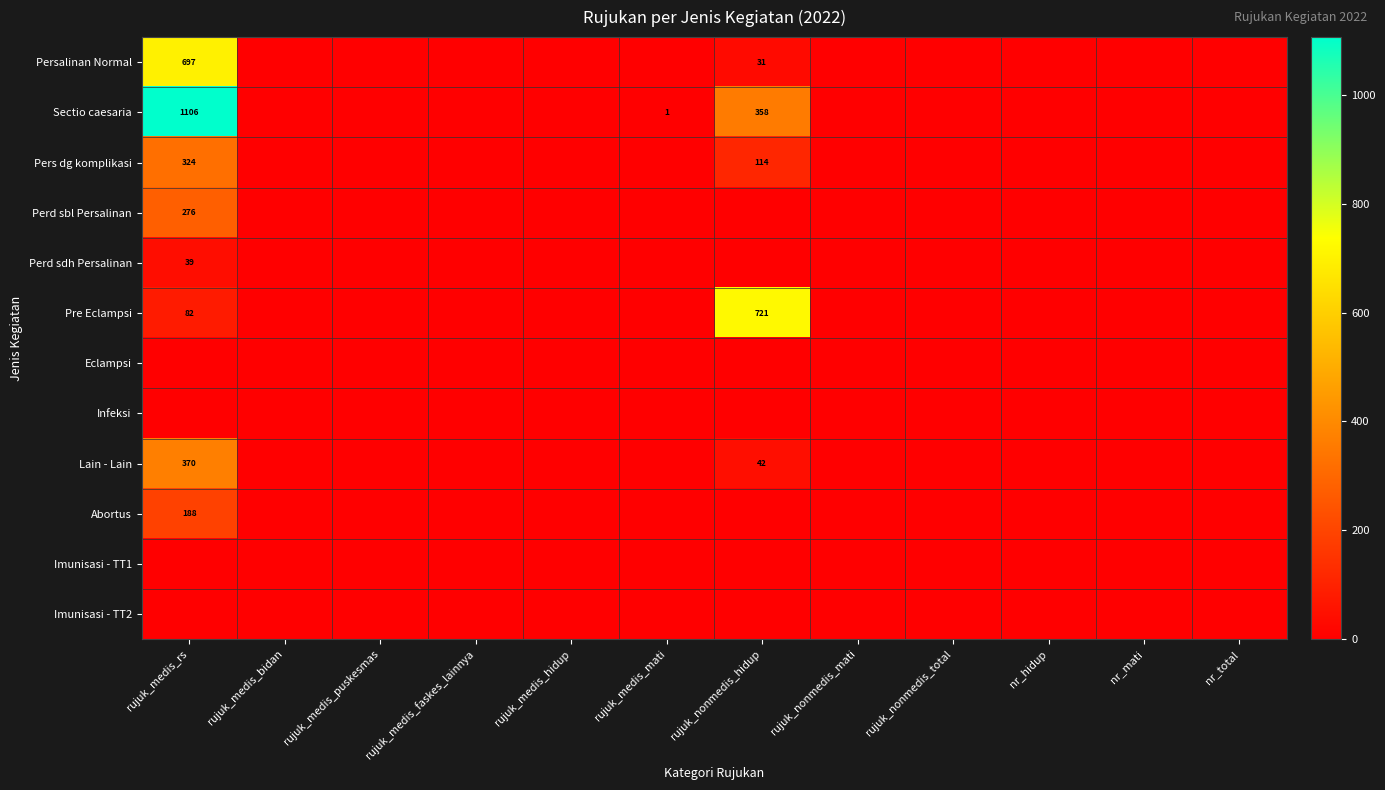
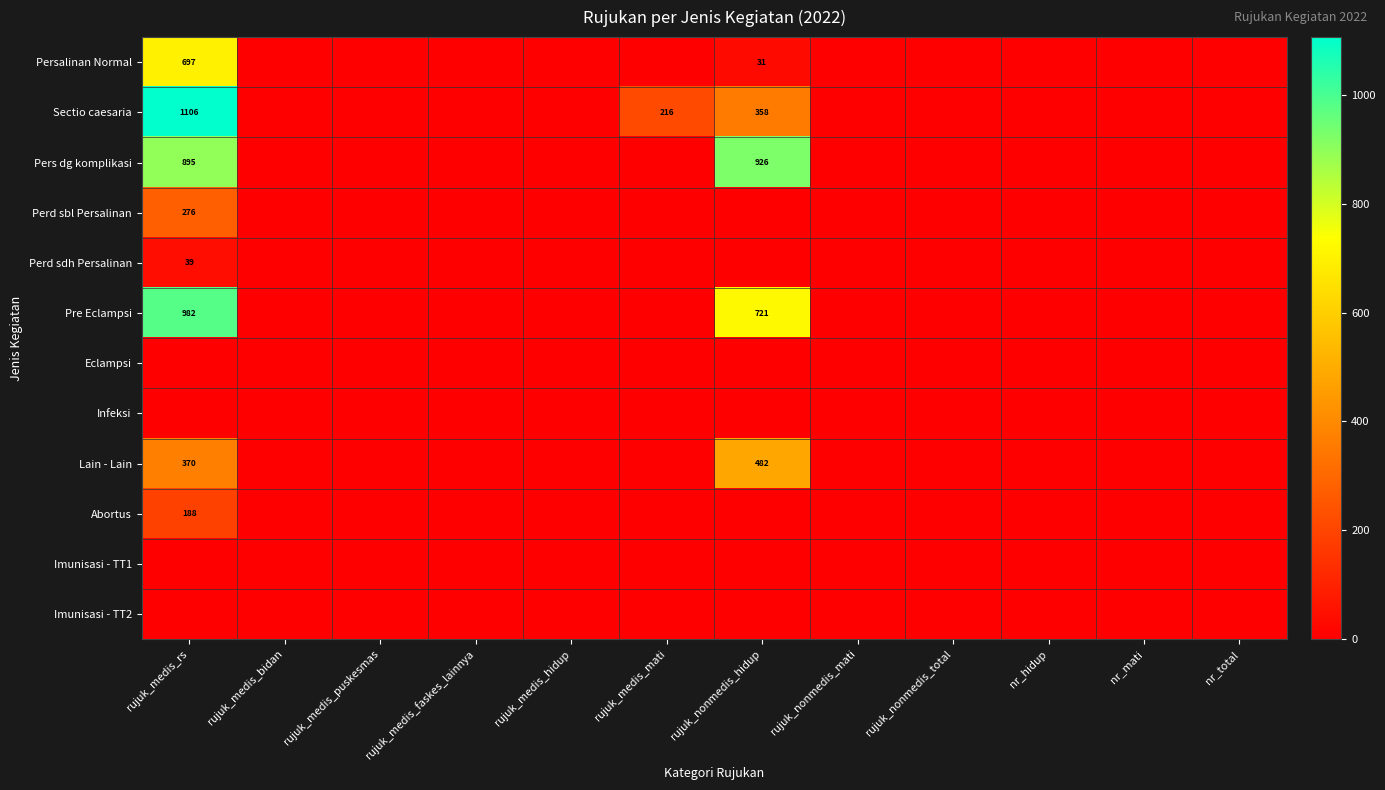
  {
    "Persalinan Normal": {
      "rujuk_medis_rs": 697,
      "rujuk_nonmedis_hidup": 31
    },
    "Sectio caesaria": {
      "rujuk_medis_rs": 1106,
-     "rujuk_medis_mati": 1,
+     "rujuk_medis_mati": 216,
      "rujuk_nonmedis_hidup": 358
    },
    "Pers dg komplikasi": {
-     "rujuk_medis_rs": 324,
-     "rujuk_nonmedis_hidup": 114
+     "rujuk_medis_rs": 895,
+     "rujuk_nonmedis_hidup": 926
    },
    "Perd sbl Persalinan": {
      "rujuk_medis_rs": 276
    },
    "Perd sdh Persalinan": {
      "rujuk_medis_rs": 39
    },
    "Pre Eclampsi": {
-     "rujuk_medis_rs": 82,
+     "rujuk_medis_rs": 982,
      "rujuk_nonmedis_hidup": 721
    },
    "Lain - Lain": {
      "rujuk_medis_rs": 370,
-     "rujuk_nonmedis_hidup": 42
+     "rujuk_nonmedis_hidup": 482
    },
    "Abortus": {
      "rujuk_medis_rs": 188
    }
  }
